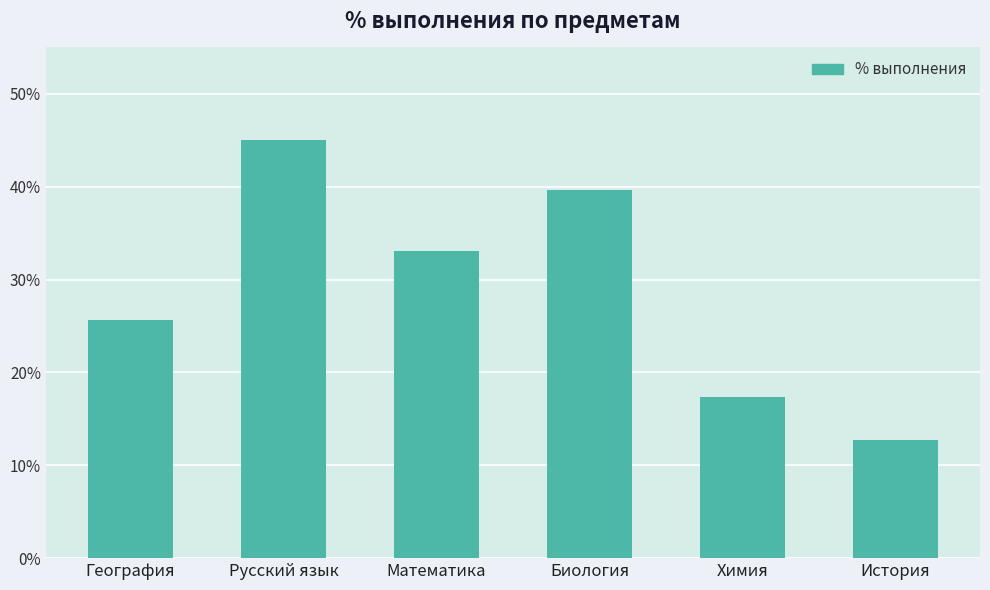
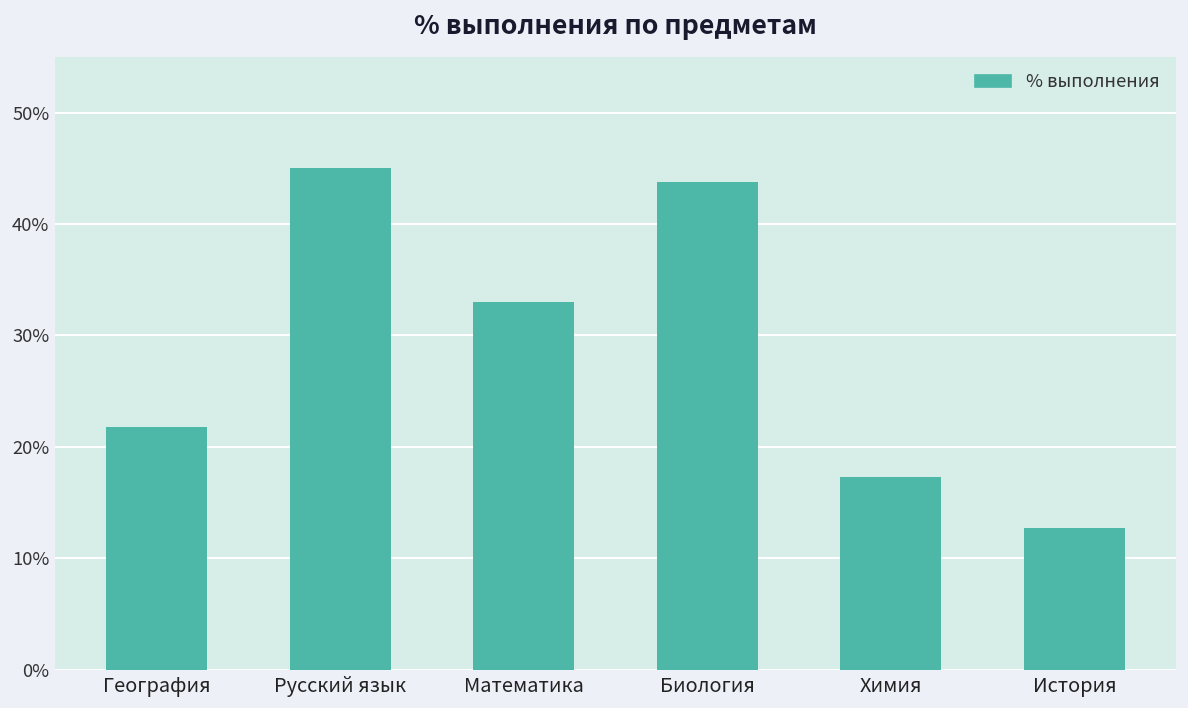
  {
-   "География": "26%",
+   "География": "22%",
    "Русский язык": "45%",
    "Математика": "33%",
-   "Биология": "40%",
+   "Биология": "44%",
    "Химия": "17%",
    "История": "13%"
  }
